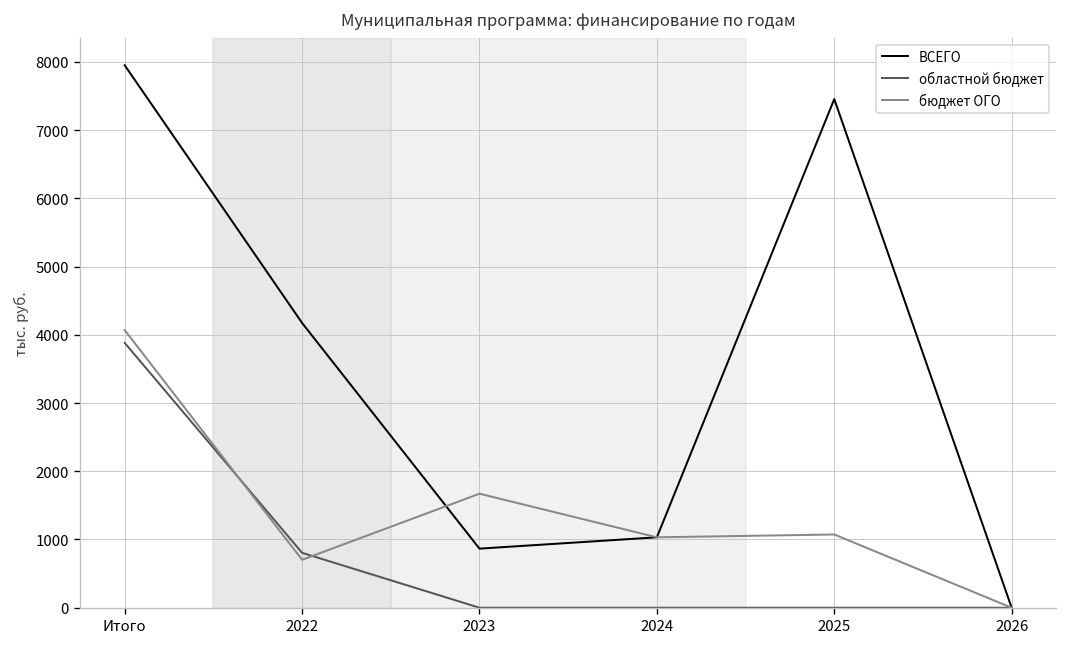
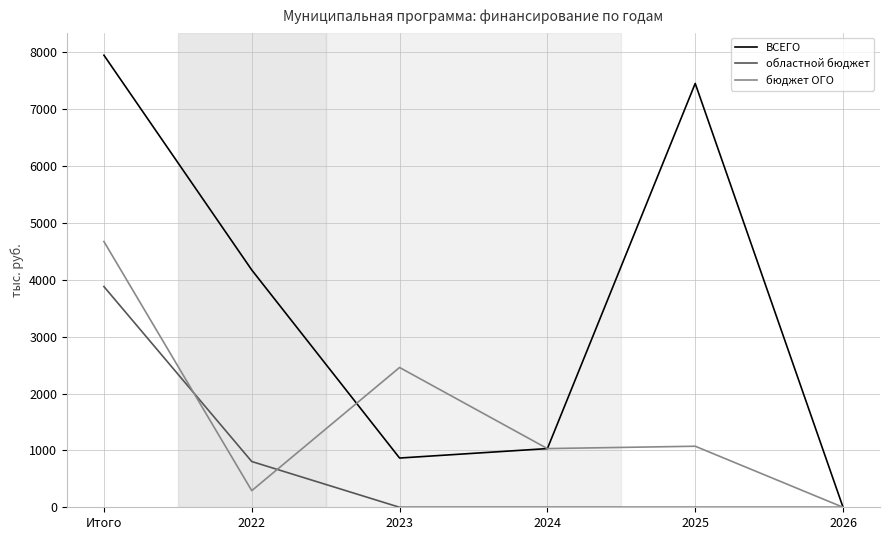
  {
    "ВСЕГО": {
      "Итого": 8000,
      "2022": 4200,
      "2023": 900,
      "2025": 7500
    },
    "областной бюджет": {
      "Итого": 3900,
      "2022": 800,
      "2023": 0,
      "2024": 0,
      "2025": 0
    },
    "бюджет ОГО": {
-     "Итого": 4100,
-     "2022": 700,
-     "2023": 1700,
+     "Итого": 4700,
+     "2022": 300,
+     "2023": 2500,
      "2025": 1100
    }
  }
